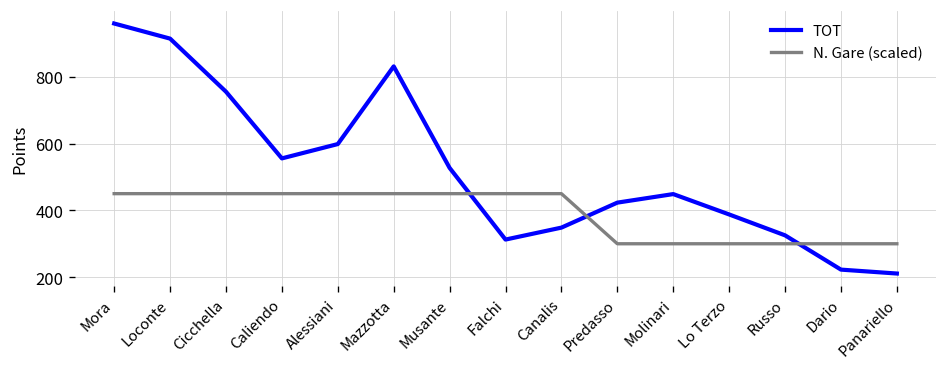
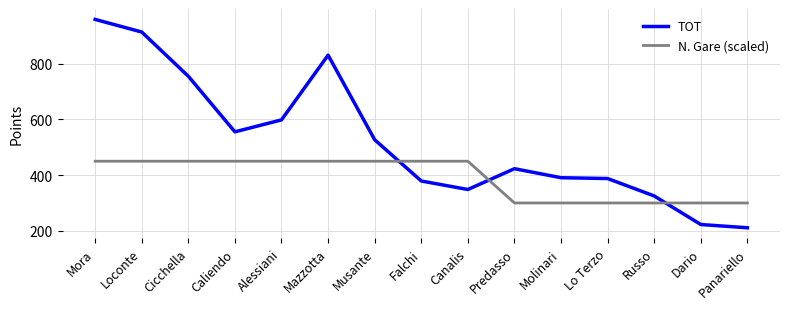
  {
    "TOT": {
      "Mora": 960,
      "Loconte": 910,
      "Cicchella": 760,
      "Caliendo": 560,
      "Alessiani": 600,
      "Mazzotta": 830,
      "Musante": 530,
-     "Falchi": 310,
+     "Falchi": 380,
      "Canalis": 350,
      "Predasso": 420,
-     "Molinari": 450,
+     "Molinari": 390,
      "Lo Terzo": 390,
      "Russo": 330,
      "Dario": 220,
      "Panariello": 210
    },
    "N. Gare (scaled)": {
      "Mora": 450,
      "Loconte": 450,
      "Cicchella": 450,
      "Caliendo": 450,
      "Alessiani": 450,
      "Mazzotta": 450,
      "Musante": 450,
      "Falchi": 450,
      "Canalis": 450,
      "Predasso": 300,
      "Molinari": 300,
      "Lo Terzo": 300,
      "Russo": 300,
      "Dario": 300,
      "Panariello": 300
    }
  }
